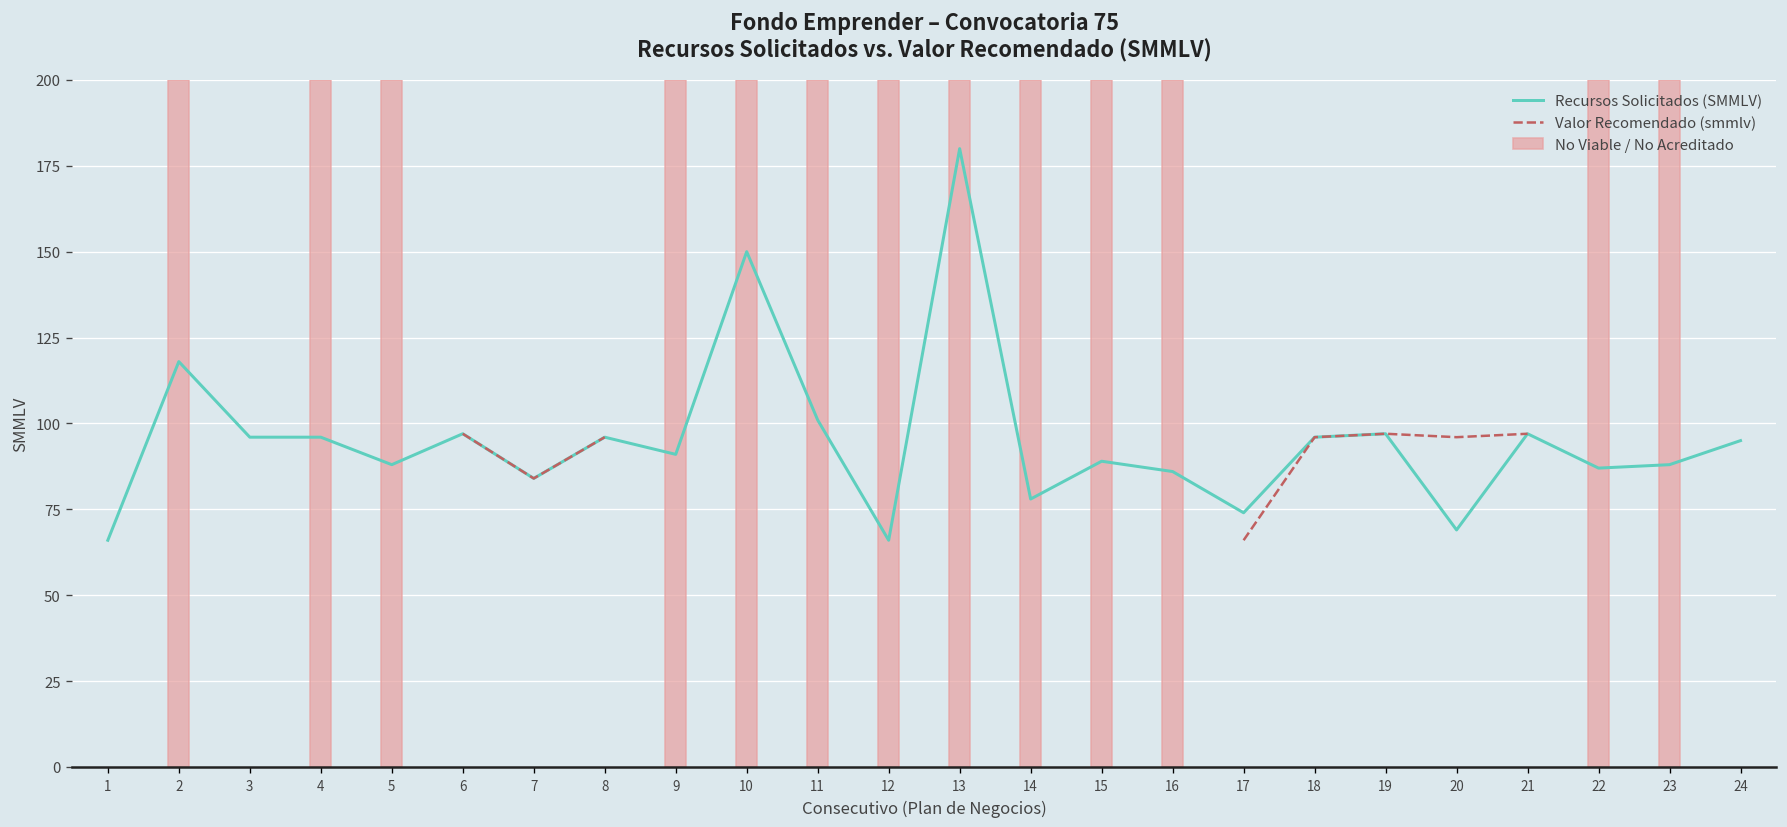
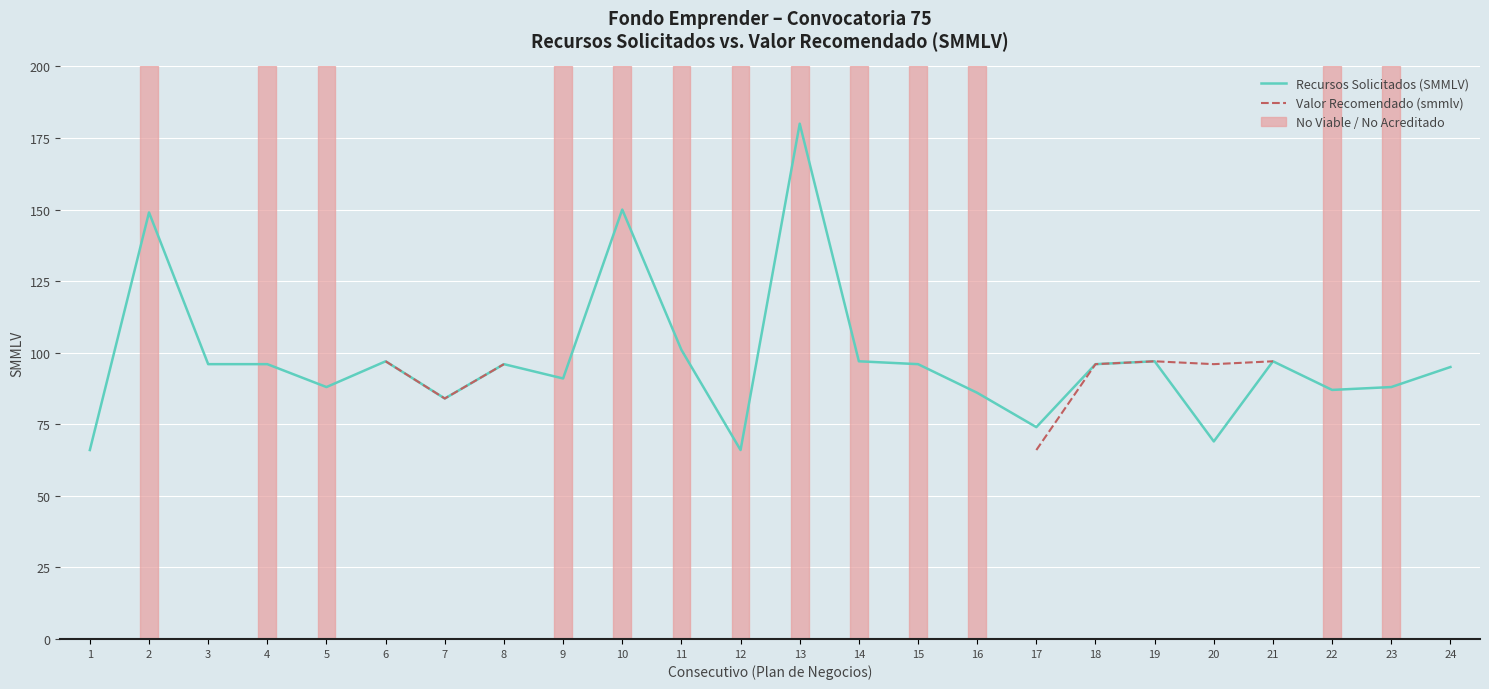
  {
    "Recursos Solicitados (SMMLV)": {
      "1": 66,
-     "2": 118,
+     "2": 149,
      "3": 96,
      "4": 96,
      "5": 88,
      "9": 91,
      "10": 150,
      "11": 101,
      "12": 66,
      "13": 180,
-     "14": 78,
-     "15": 89,
+     "14": 97,
+     "15": 96,
      "16": 86,
      "17": 74,
      "20": 69,
      "22": 87,
      "23": 88
    },
    "Valor Recomendado (smmlv)": {
      "1": 64,
      "3": 97,
      "17": 66,
      "20": 96
    }
  }
